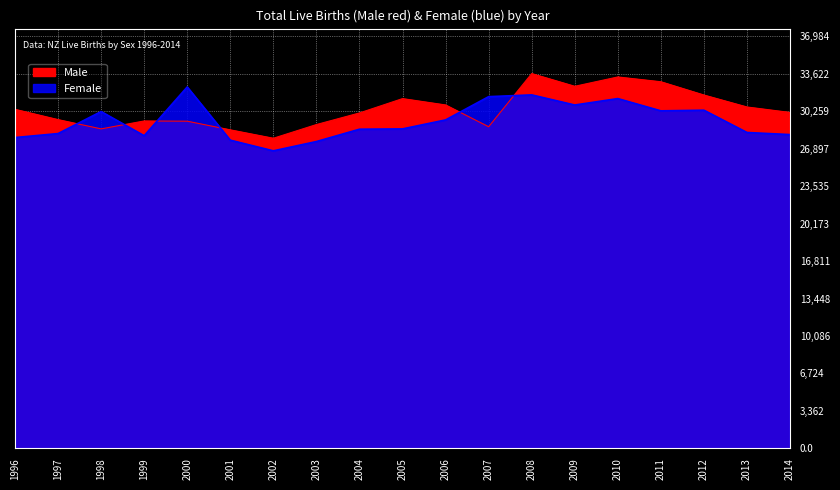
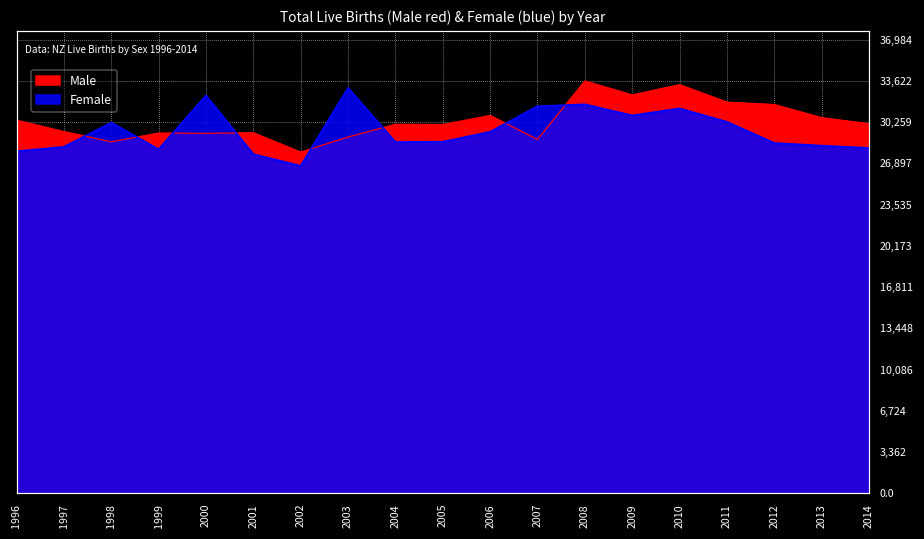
  {
    "Male": {
      "1996": "30,400",
      "1997": "29,500",
      "1998": "28,700",
      "1999": "29,400",
      "2000": "29,400",
-     "2001": "28,600",
+     "2001": "29,400",
      "2002": "27,800",
      "2003": "29,100",
      "2004": "30,100",
-     "2005": "31,400",
+     "2005": "30,100",
      "2006": "30,800",
      "2007": "28,900",
      "2008": "33,600",
      "2009": "32,500",
      "2010": "33,300",
-     "2011": "32,900",
+     "2011": "31,900",
      "2012": "31,700",
      "2013": "30,600",
      "2014": "30,100"
    },
    "Female": {
      "1996": "27,900",
      "1997": "28,200",
      "1998": "30,200",
      "1999": "28,000",
      "2000": "32,400",
      "2001": "27,600",
      "2002": "26,700",
-     "2003": "27,500",
+     "2003": "33,000",
      "2004": "28,600",
      "2005": "28,700",
      "2006": "29,500",
      "2007": "31,600",
      "2008": "31,700",
      "2009": "30,800",
      "2010": "31,400",
      "2011": "30,300",
-     "2012": "30,300",
+     "2012": "28,600",
      "2013": "28,300",
      "2014": "28,200"
    }
  }
